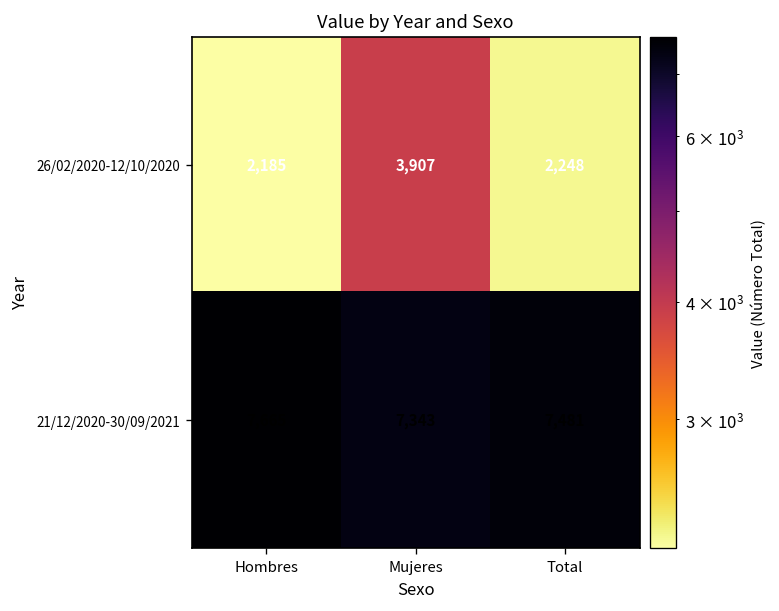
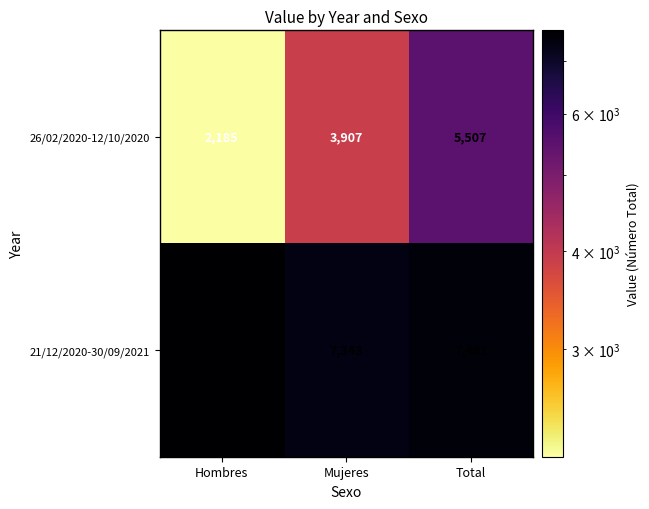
  {
    "26/02/2020-12/10/2020": {
      "Hombres": "2,185",
      "Mujeres": "3,907",
-     "Total": "2,248"
+     "Total": "5,507"
    }
  }
